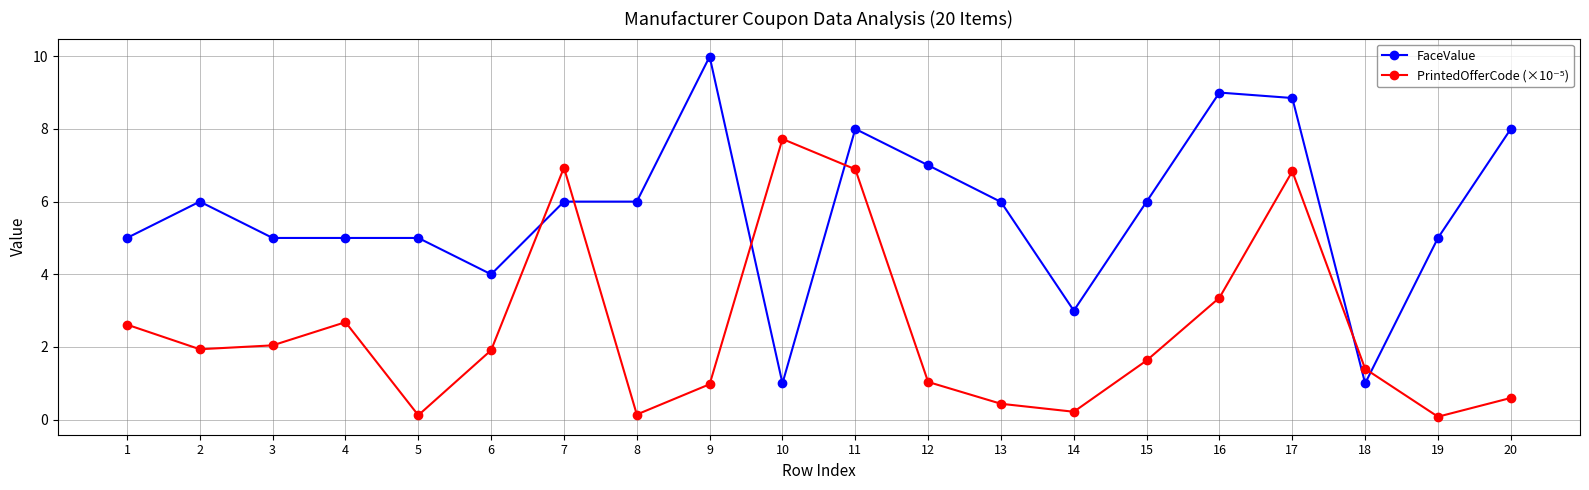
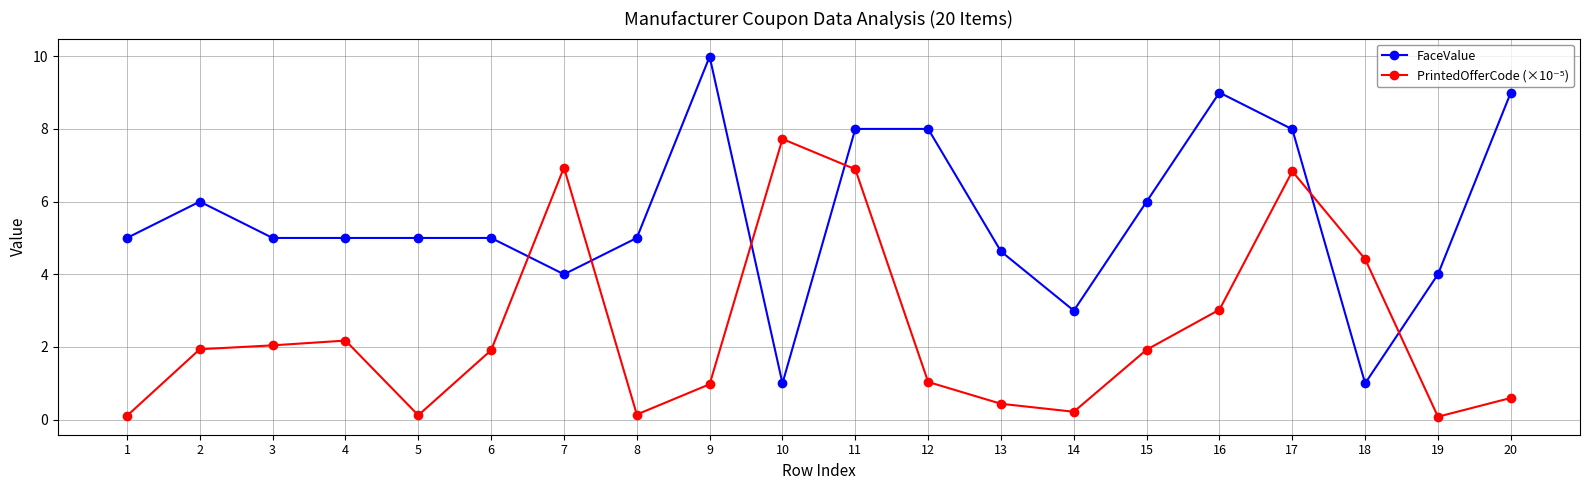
  {
    "FaceValue": {
      "1": 5.0,
      "2": 6.0,
      "3": 5.0,
      "4": 5.0,
      "5": 5.0,
-     "6": 4,
-     "7": 6,
-     "8": 6,
+     "6": 5,
+     "7": 4,
+     "8": 5,
      "9": 10.0,
      "10": 1.0,
      "11": 8.0,
-     "12": 7,
-     "13": 6.0,
+     "12": 8,
+     "13": 4.6,
      "14": 3.0,
      "15": 6.0,
      "16": 9.0,
-     "17": 8.9,
+     "17": 8.0,
      "18": 1.0,
-     "19": 5,
-     "20": 8
+     "19": 4,
+     "20": 9
    },
    "PrintedOfferCode (×10⁻⁵)": {
-     "1": 2.6,
+     "1": 0.1,
      "2": 1.9,
      "3": 2.0,
-     "4": 2.7,
+     "4": 2.2,
      "5": 0.1,
      "6": 1.9,
      "7": 6.9,
      "8": 0.1,
      "9": 1.0,
      "10": 7.7,
      "11": 6.9,
      "12": 1.0,
      "13": 0.4,
      "14": 0.2,
-     "15": 1.6,
-     "16": 3.4,
+     "15": 1.9,
+     "16": 3.0,
      "17": 6.8,
-     "18": 1.4,
+     "18": 4.4,
      "19": 0.1,
      "20": 0.6
    }
  }
